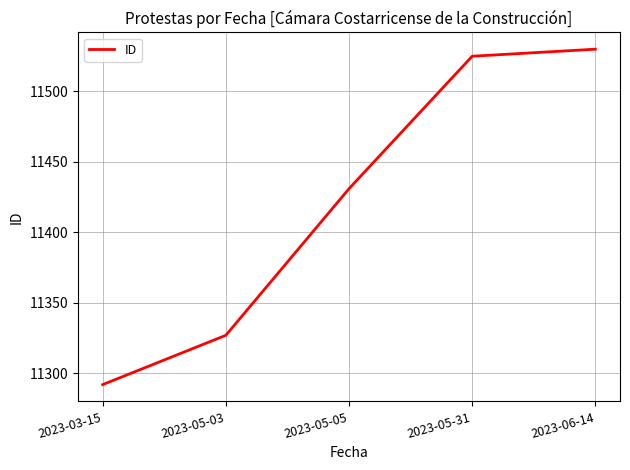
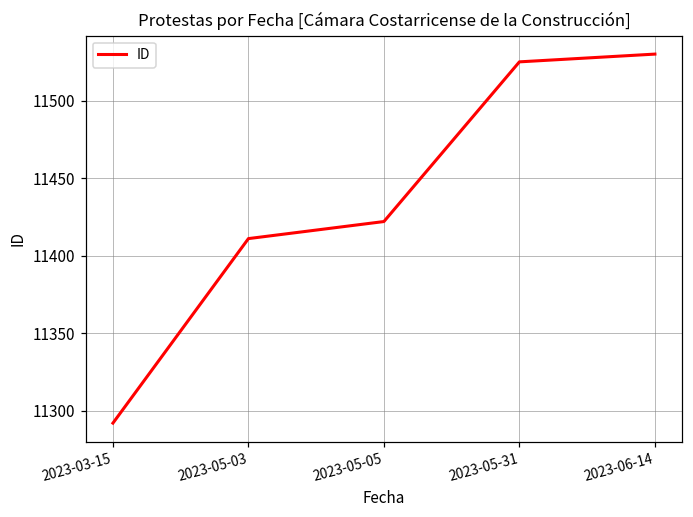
  {
    "2023-03-15": 11292,
-   "2023-05-03": 11327,
-   "2023-05-05": 11431,
+   "2023-05-03": 11411,
+   "2023-05-05": 11422,
    "2023-05-31": 11525,
    "2023-06-14": 11530
  }
